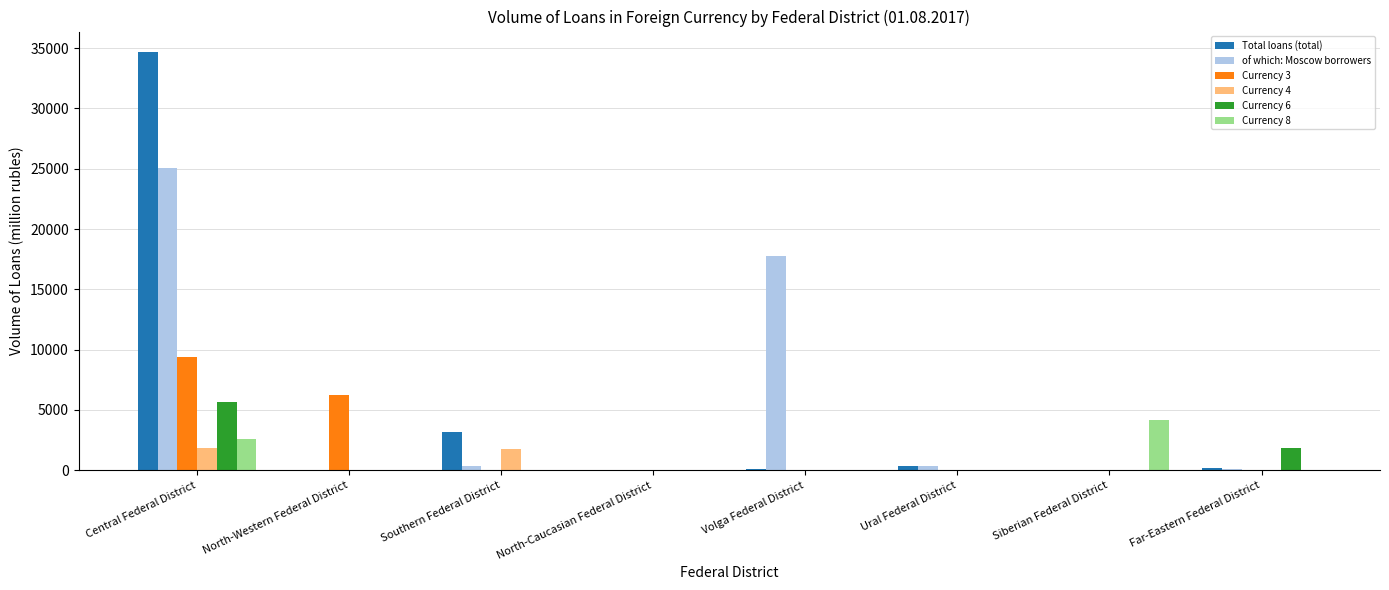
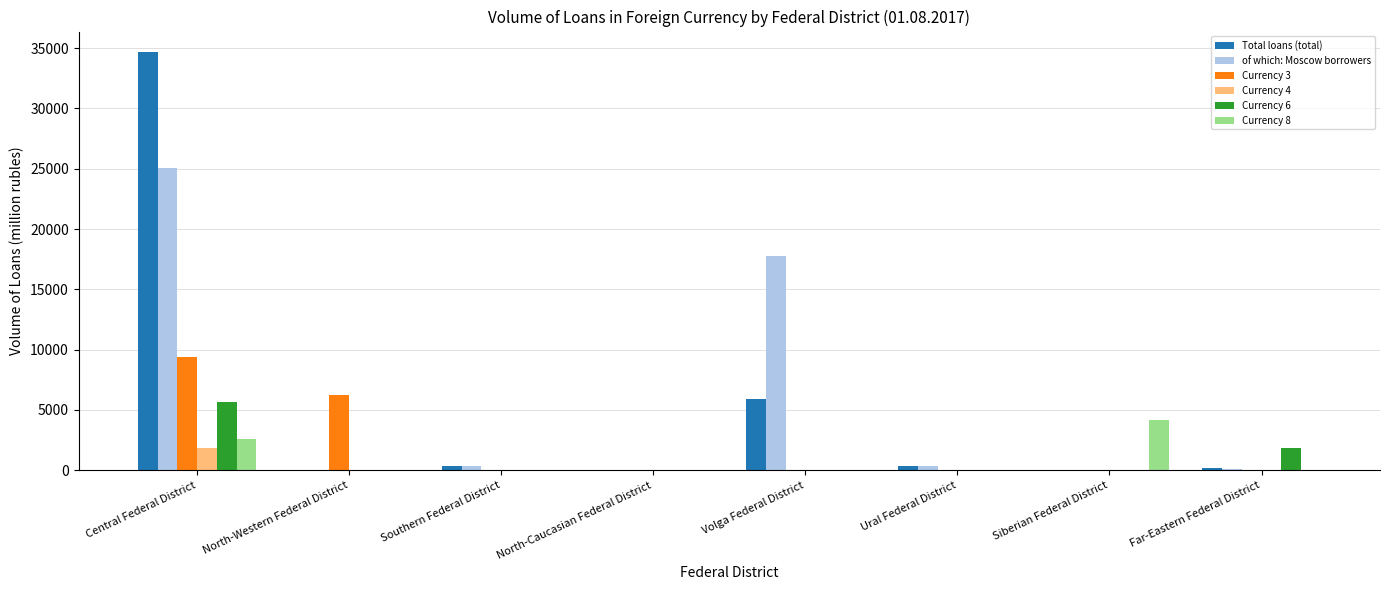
  {
    "Total loans (total)": {
      "Central Federal District": 34600,
-     "Southern Federal District": 3100,
+     "Southern Federal District": 400,
      "North-Caucasian Federal District": 0,
-     "Volga Federal District": 100,
+     "Volga Federal District": 5900,
      "Ural Federal District": 300
    },
    "of which: Moscow borrowers": {
      "Central Federal District": 25000,
      "Southern Federal District": 400,
      "North-Caucasian Federal District": 0,
      "Volga Federal District": 17800,
      "Ural Federal District": 300
    },
    "Currency 3": {
      "Central Federal District": 9400,
      "North-Western Federal District": 6300,
      "Southern Federal District": 0,
      "North-Caucasian Federal District": 0,
      "Ural Federal District": 0,
      "Siberian Federal District": 0,
      "Far-Eastern Federal District": 0
    },
    "Currency 4": {
      "Central Federal District": 1900,
      "North-Western Federal District": 0,
-     "Southern Federal District": 1800,
+     "Southern Federal District": 0,
      "North-Caucasian Federal District": 0,
      "Ural Federal District": 0,
      "Siberian Federal District": 0,
      "Far-Eastern Federal District": 0
    },
    "Currency 6": {
      "Central Federal District": 5600,
      "North-Western Federal District": 0,
      "Southern Federal District": 0,
      "North-Caucasian Federal District": 0,
      "Ural Federal District": 0,
      "Siberian Federal District": 0,
      "Far-Eastern Federal District": 1800
    },
    "Currency 8": {
      "Central Federal District": 2600,
      "North-Western Federal District": 0,
      "Southern Federal District": 0,
      "North-Caucasian Federal District": 0,
      "Volga Federal District": 0,
      "Ural Federal District": 0,
      "Siberian Federal District": 4100
    }
  }
